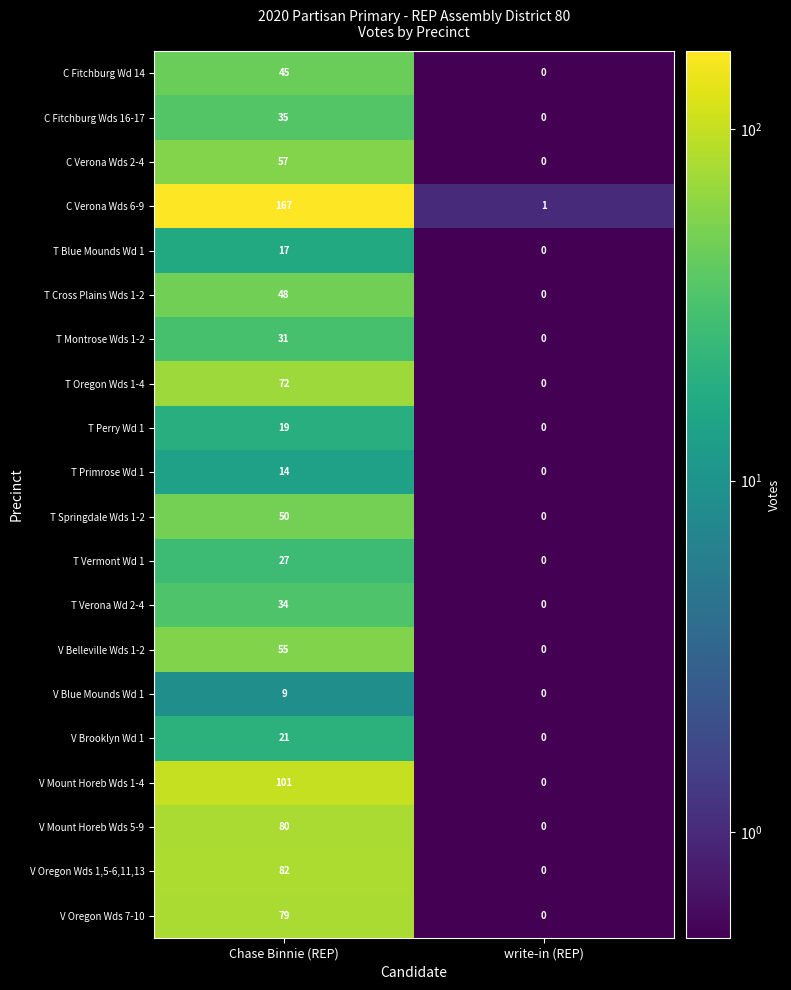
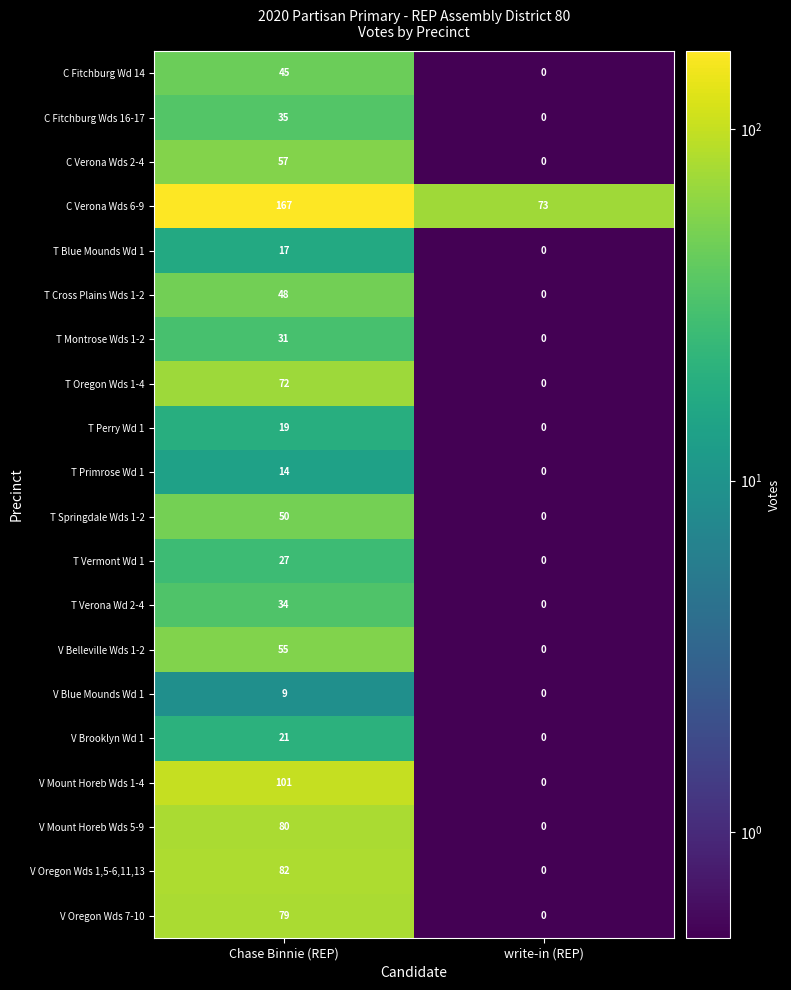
  {
    "C Fitchburg Wd 14": {
      "Chase Binnie (REP)": 45,
      "write-in (REP)": 0
    },
    "C Fitchburg Wds 16-17": {
      "Chase Binnie (REP)": 35,
      "write-in (REP)": 0
    },
    "C Verona Wds 2-4": {
      "Chase Binnie (REP)": 57,
      "write-in (REP)": 0
    },
    "C Verona Wds 6-9": {
      "Chase Binnie (REP)": 167,
-     "write-in (REP)": 1
+     "write-in (REP)": 73
    },
    "T Blue Mounds Wd 1": {
      "Chase Binnie (REP)": 17,
      "write-in (REP)": 0
    },
    "T Cross Plains Wds 1-2": {
      "Chase Binnie (REP)": 48,
      "write-in (REP)": 0
    },
    "T Montrose Wds 1-2": {
      "Chase Binnie (REP)": 31,
      "write-in (REP)": 0
    },
    "T Oregon Wds 1-4": {
      "Chase Binnie (REP)": 72,
      "write-in (REP)": 0
    },
    "T Perry Wd 1": {
      "Chase Binnie (REP)": 19,
      "write-in (REP)": 0
    },
    "T Primrose Wd 1": {
      "Chase Binnie (REP)": 14,
      "write-in (REP)": 0
    },
    "T Springdale Wds 1-2": {
      "Chase Binnie (REP)": 50,
      "write-in (REP)": 0
    },
    "T Vermont Wd 1": {
      "Chase Binnie (REP)": 27,
      "write-in (REP)": 0
    },
    "T Verona Wd 2-4": {
      "Chase Binnie (REP)": 34,
      "write-in (REP)": 0
    },
    "V Belleville Wds 1-2": {
      "Chase Binnie (REP)": 55,
      "write-in (REP)": 0
    },
    "V Blue Mounds Wd 1": {
      "Chase Binnie (REP)": 9,
      "write-in (REP)": 0
    },
    "V Brooklyn Wd 1": {
      "Chase Binnie (REP)": 21,
      "write-in (REP)": 0
    },
    "V Mount Horeb Wds 1-4": {
      "Chase Binnie (REP)": 101,
      "write-in (REP)": 0
    },
    "V Mount Horeb Wds 5-9": {
      "Chase Binnie (REP)": 80,
      "write-in (REP)": 0
    },
    "V Oregon Wds 1,5-6,11,13": {
      "Chase Binnie (REP)": 82,
      "write-in (REP)": 0
    },
    "V Oregon Wds 7-10": {
      "Chase Binnie (REP)": 79,
      "write-in (REP)": 0
    }
  }
